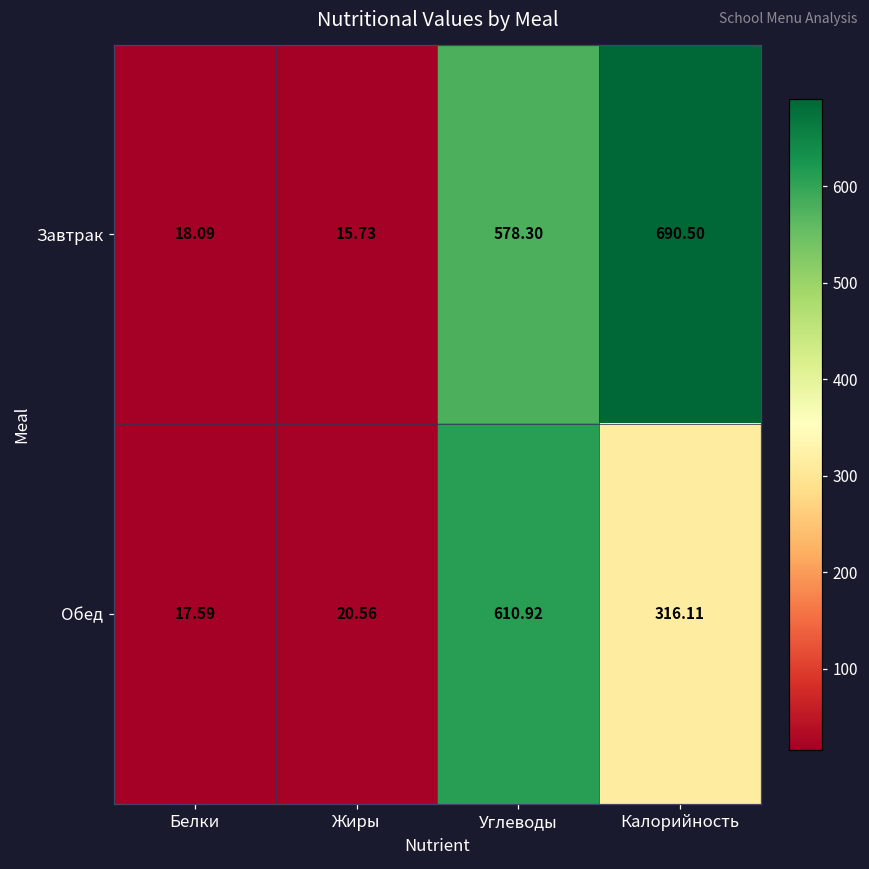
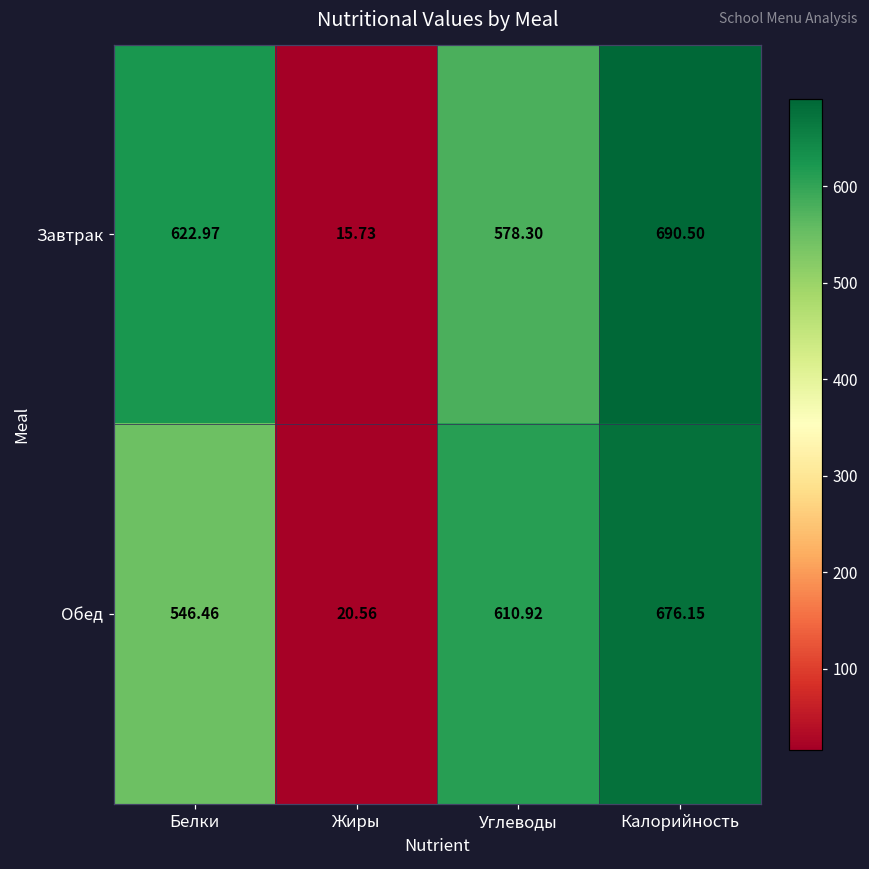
  {
    "Завтрак": {
-     "Белки": 18.09,
+     "Белки": 622.97,
      "Жиры": 15.73,
      "Углеводы": 578.30,
      "Калорийность": 690.50
    },
    "Обед": {
-     "Белки": 17.59,
+     "Белки": 546.46,
      "Жиры": 20.56,
      "Углеводы": 610.92,
-     "Калорийность": 316.11
+     "Калорийность": 676.15
    }
  }
